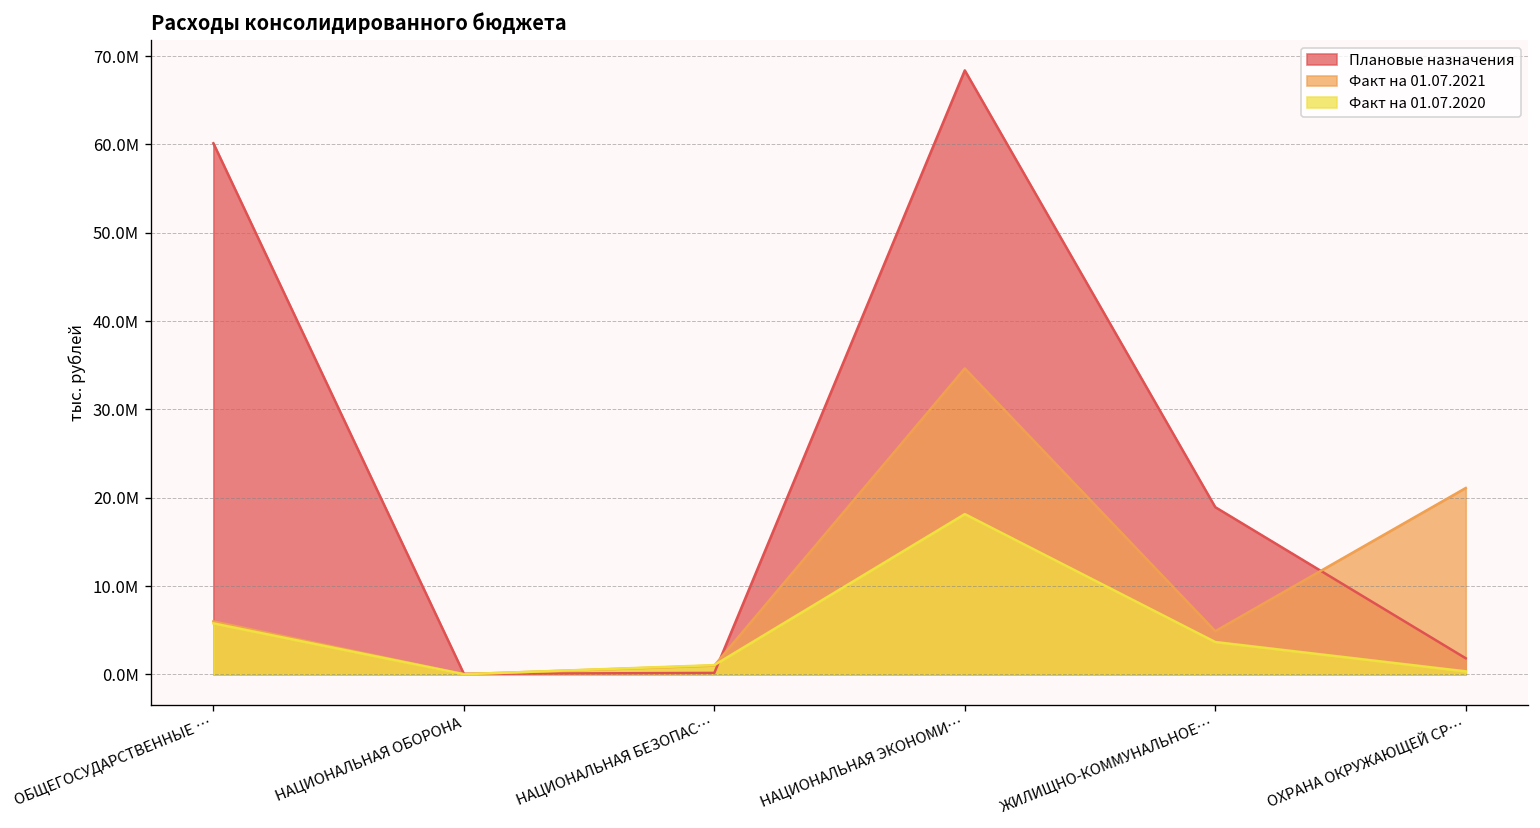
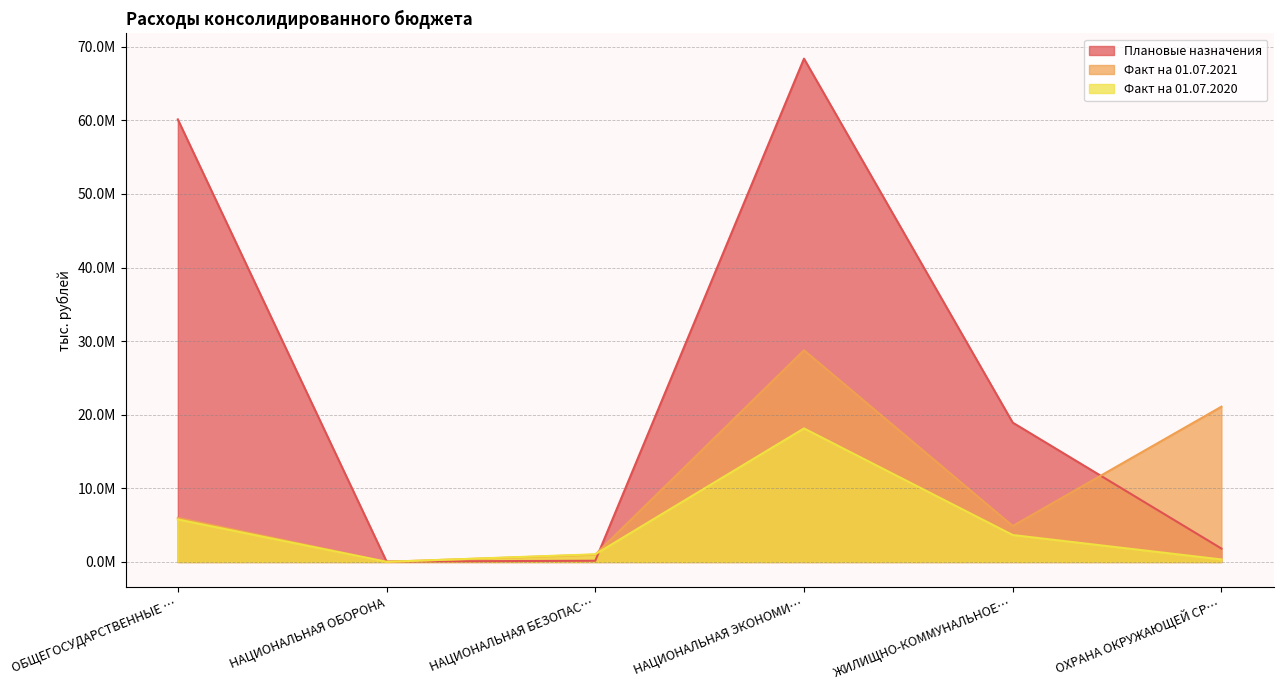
  {
    "Плановые назначения": {
      "ОБЩЕГОСУДАРСТВЕННЫЕ …": 60000000,
      "НАЦИОНАЛЬНАЯ БЕЗОПАС…": 0,
      "НАЦИОНАЛЬНАЯ ЭКОНОМИ…": 68000000,
      "ЖИЛИЩНО-КОММУНАЛЬНОЕ…": 19000000,
      "ОХРАНА ОКРУЖАЮЩЕЙ СР…": 2000000
    },
    "Факт на 01.07.2021": {
-     "НАЦИОНАЛЬНАЯ ЭКОНОМИ…": 35000000,
+     "НАЦИОНАЛЬНАЯ ЭКОНОМИ…": 29000000,
      "ЖИЛИЩНО-КОММУНАЛЬНОЕ…": 5000000,
      "ОХРАНА ОКРУЖАЮЩЕЙ СР…": 21000000
    },
    "Факт на 01.07.2020": {
      "НАЦИОНАЛЬНАЯ ЭКОНОМИ…": 18000000,
      "ЖИЛИЩНО-КОММУНАЛЬНОЕ…": 4000000,
      "ОХРАНА ОКРУЖАЮЩЕЙ СР…": 0
    }
  }
